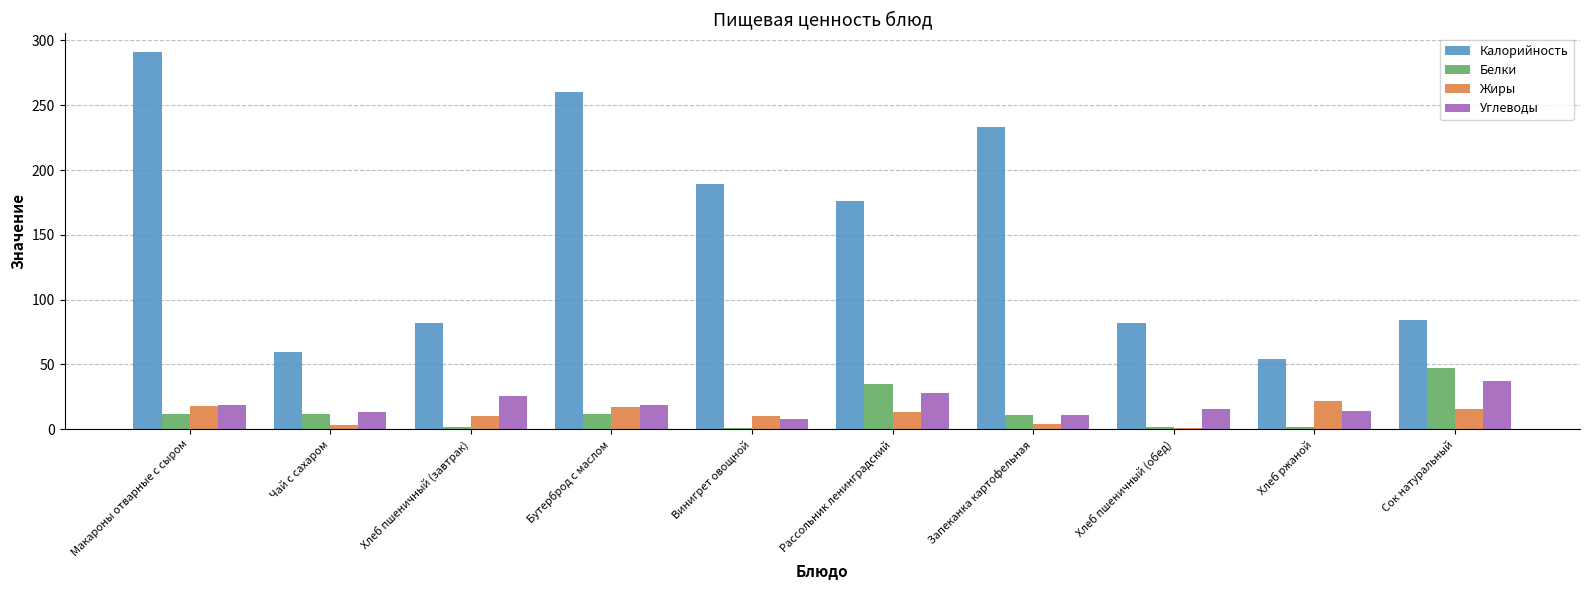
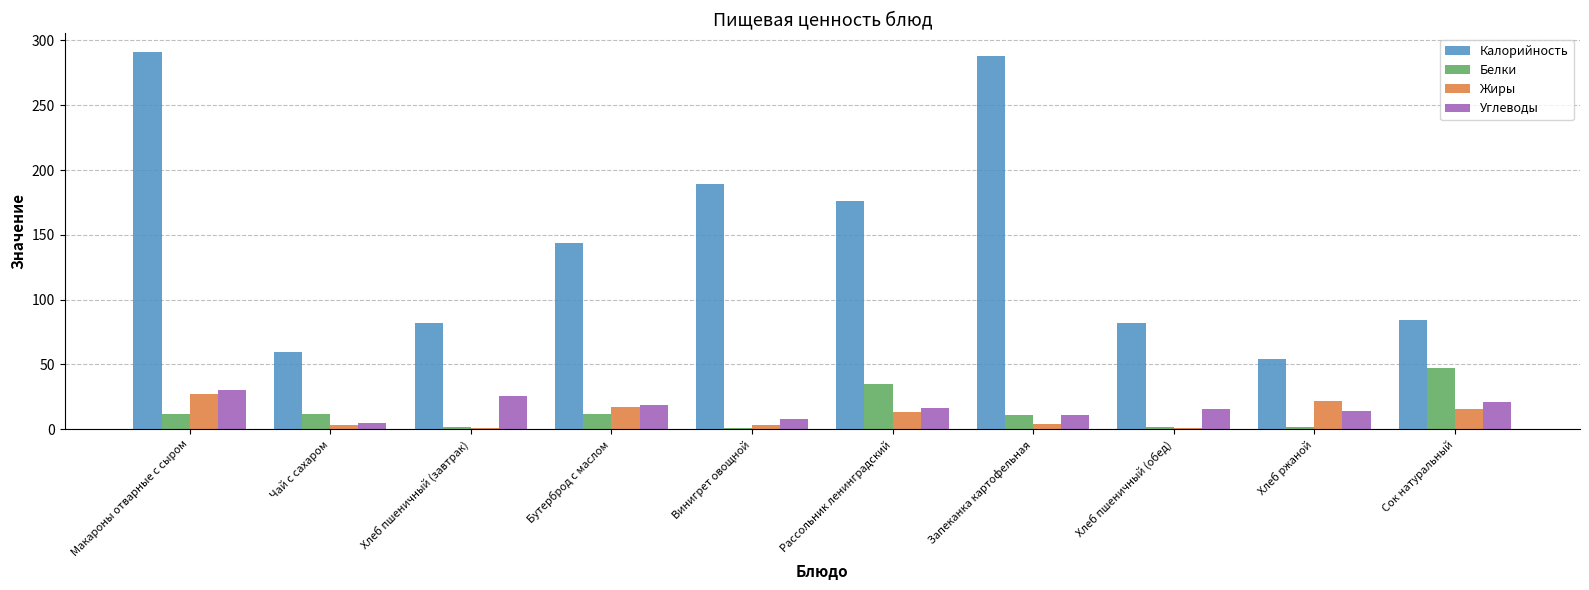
  {
    "Калорийность": {
      "Макароны отварные с сыром": 291,
      "Чай с сахаром": 60,
      "Хлеб пшеничный (завтрак)": 82,
-     "Бутерброд с маслом": 260,
+     "Бутерброд с маслом": 144,
      "Винигрет овощной": 189,
      "Рассольник ленинградский": 176,
-     "Запеканка картофельная": 233,
+     "Запеканка картофельная": 288,
      "Хлеб пшеничный (обед)": 82,
      "Хлеб ржаной": 54,
      "Сок натуральный": 84
    },
    "Белки": {
      "Макароны отварные с сыром": 12,
      "Чай с сахаром": 12,
      "Хлеб пшеничный (завтрак)": 2,
      "Бутерброд с маслом": 12,
      "Рассольник ленинградский": 35,
      "Запеканка картофельная": 11,
      "Хлеб пшеничный (обед)": 2,
      "Хлеб ржаной": 2,
      "Сок натуральный": 47
    },
    "Жиры": {
-     "Макароны отварные с сыром": 18,
+     "Макароны отварные с сыром": 27,
      "Чай с сахаром": 3,
-     "Хлеб пшеничный (завтрак)": 10,
+     "Хлеб пшеничный (завтрак)": 1,
      "Бутерброд с маслом": 17,
-     "Винигрет овощной": 10,
+     "Винигрет овощной": 3,
      "Рассольник ленинградский": 14,
      "Запеканка картофельная": 4,
      "Хлеб ржаной": 22,
      "Сок натуральный": 16
    },
    "Углеводы": {
-     "Макароны отварные с сыром": 19,
-     "Чай с сахаром": 13,
+     "Макароны отварные с сыром": 30,
+     "Чай с сахаром": 5,
      "Хлеб пшеничный (завтрак)": 26,
      "Бутерброд с маслом": 19,
      "Винигрет овощной": 8,
-     "Рассольник ленинградский": 28,
+     "Рассольник ленинградский": 17,
      "Запеканка картофельная": 11,
      "Хлеб пшеничный (обед)": 16,
      "Хлеб ржаной": 14,
-     "Сок натуральный": 37
+     "Сок натуральный": 21
    }
  }
